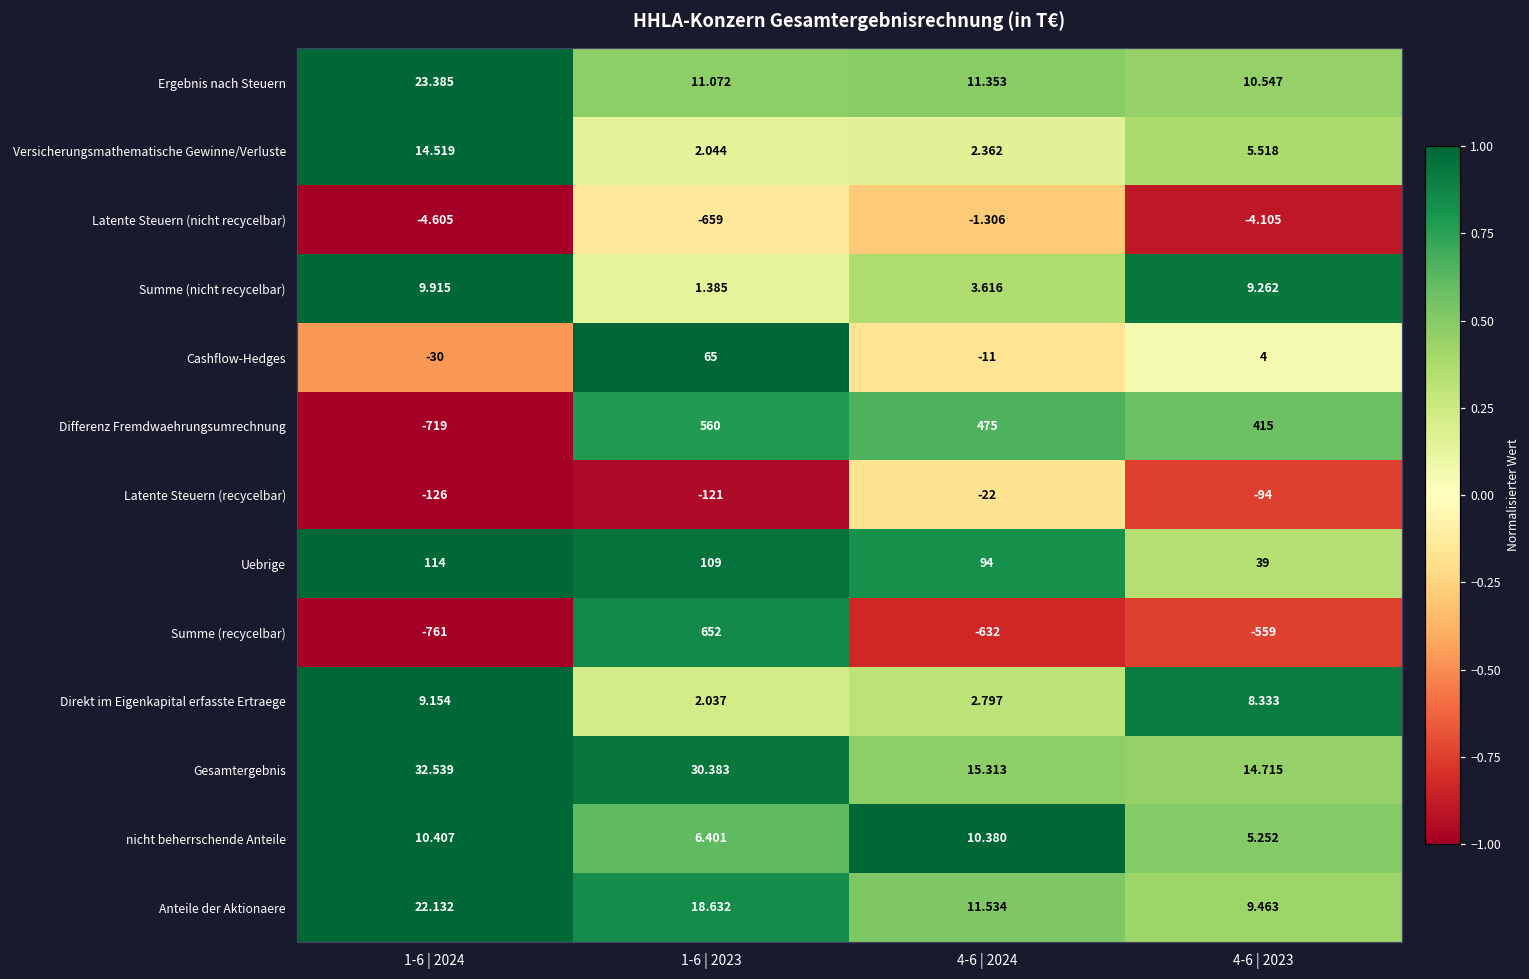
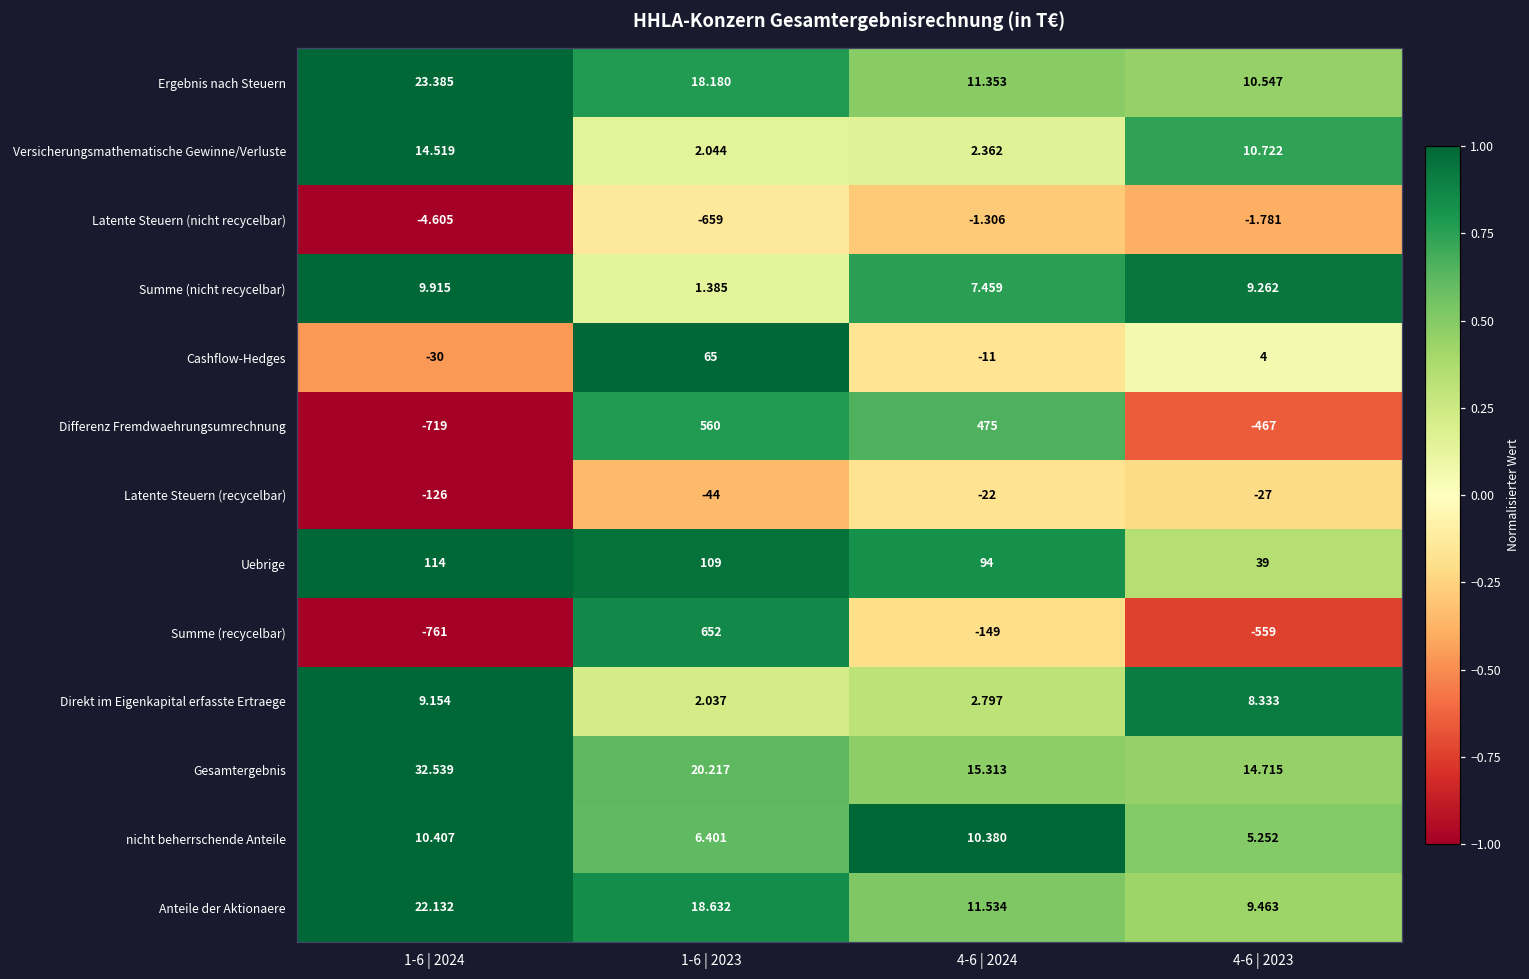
  {
    "Ergebnis nach Steuern": {
      "1-6 | 2024": 23.385,
-     "1-6 | 2023": 11.072,
+     "1-6 | 2023": 18.180,
      "4-6 | 2024": 11.353,
      "4-6 | 2023": 10.547
    },
    "Versicherungsmathematische Gewinne/Verluste": {
      "1-6 | 2024": 14.519,
      "1-6 | 2023": 2.044,
      "4-6 | 2024": 2.362,
-     "4-6 | 2023": 5.518
+     "4-6 | 2023": 10.722
    },
    "Latente Steuern (nicht recycelbar)": {
      "1-6 | 2024": -4.605,
      "1-6 | 2023": -659,
      "4-6 | 2024": -1.306,
-     "4-6 | 2023": -4.105
+     "4-6 | 2023": -1.781
    },
    "Summe (nicht recycelbar)": {
      "1-6 | 2024": 9.915,
      "1-6 | 2023": 1.385,
-     "4-6 | 2024": 3.616,
+     "4-6 | 2024": 7.459,
      "4-6 | 2023": 9.262
    },
    "Cashflow-Hedges": {
      "1-6 | 2024": -30,
      "1-6 | 2023": 65,
      "4-6 | 2024": -11,
      "4-6 | 2023": 4
    },
    "Differenz Fremdwaehrungsumrechnung": {
      "1-6 | 2024": -719,
      "1-6 | 2023": 560,
      "4-6 | 2024": 475,
-     "4-6 | 2023": 415
+     "4-6 | 2023": -467
    },
    "Latente Steuern (recycelbar)": {
      "1-6 | 2024": -126,
-     "1-6 | 2023": -121,
+     "1-6 | 2023": -44,
      "4-6 | 2024": -22,
-     "4-6 | 2023": -94
+     "4-6 | 2023": -27
    },
    "Uebrige": {
      "1-6 | 2024": 114,
      "1-6 | 2023": 109,
      "4-6 | 2024": 94,
      "4-6 | 2023": 39
    },
    "Summe (recycelbar)": {
      "1-6 | 2024": -761,
      "1-6 | 2023": 652,
-     "4-6 | 2024": -632,
+     "4-6 | 2024": -149,
      "4-6 | 2023": -559
    },
    "Direkt im Eigenkapital erfasste Ertraege": {
      "1-6 | 2024": 9.154,
      "1-6 | 2023": 2.037,
      "4-6 | 2024": 2.797,
      "4-6 | 2023": 8.333
    },
    "Gesamtergebnis": {
      "1-6 | 2024": 32.539,
-     "1-6 | 2023": 30.383,
+     "1-6 | 2023": 20.217,
      "4-6 | 2024": 15.313,
      "4-6 | 2023": 14.715
    },
    "nicht beherrschende Anteile": {
      "1-6 | 2024": 10.407,
      "1-6 | 2023": 6.401,
      "4-6 | 2024": 10.380,
      "4-6 | 2023": 5.252
    },
    "Anteile der Aktionaere": {
      "1-6 | 2024": 22.132,
      "1-6 | 2023": 18.632,
      "4-6 | 2024": 11.534,
      "4-6 | 2023": 9.463
    }
  }
